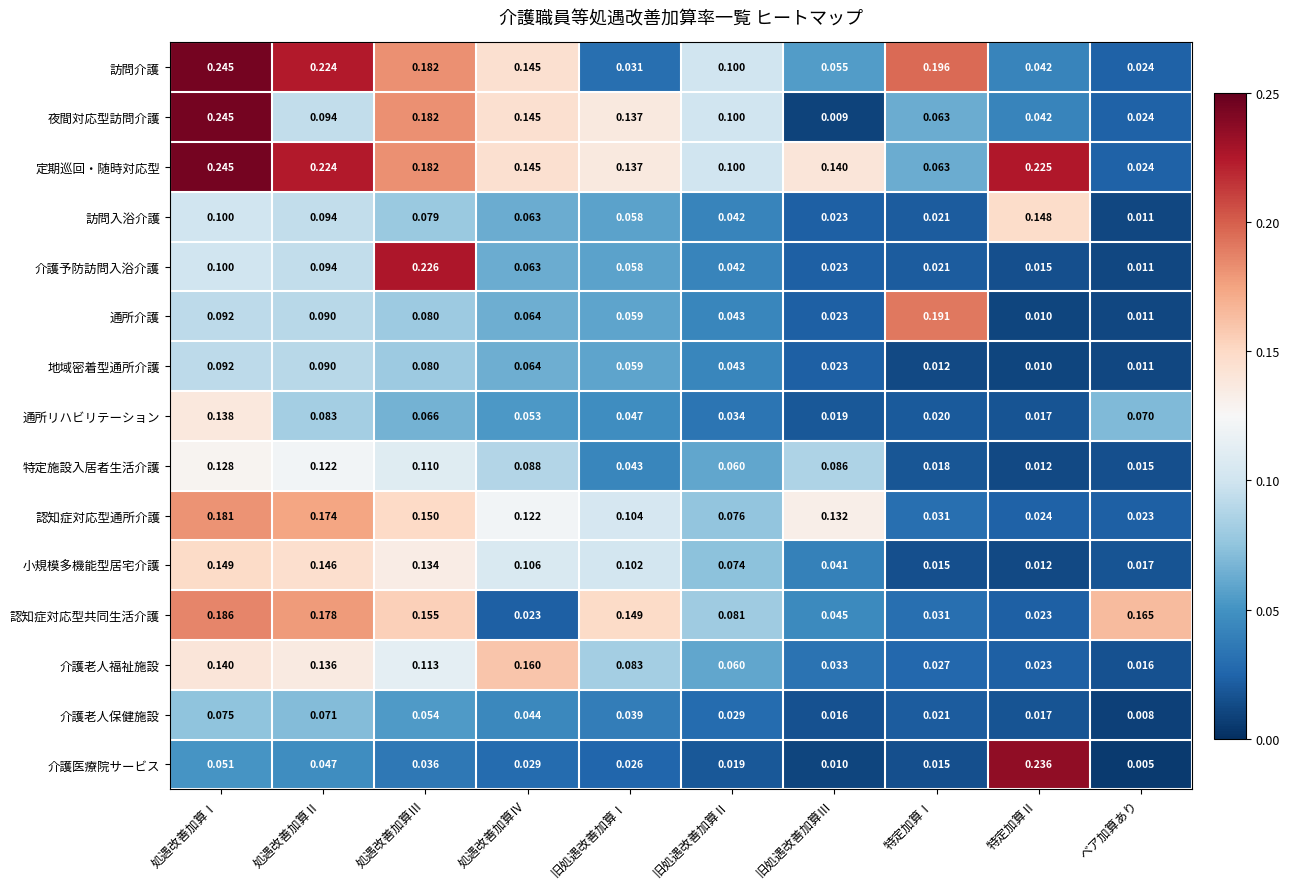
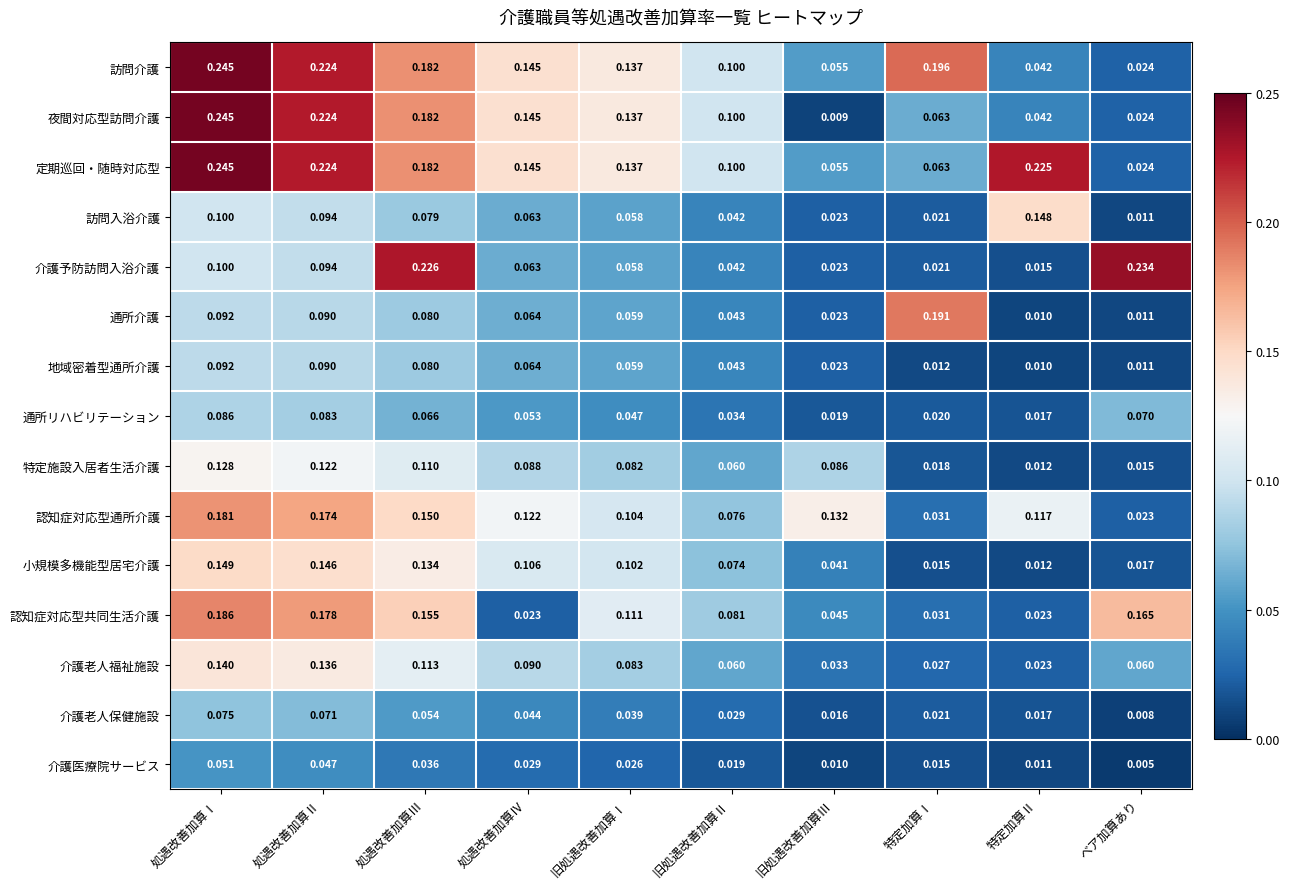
  {
    "訪問介護": {
      "処遇改善加算Ⅰ": 0.245,
      "処遇改善加算Ⅱ": 0.224,
      "処遇改善加算Ⅲ": 0.182,
      "処遇改善加算Ⅳ": 0.145,
-     "旧処遇改善加算Ⅰ": 0.031,
+     "旧処遇改善加算Ⅰ": 0.137,
      "旧処遇改善加算Ⅱ": 0.100,
      "旧処遇改善加算Ⅲ": 0.055,
      "特定加算Ⅰ": 0.196,
      "特定加算Ⅱ": 0.042,
      "ベア加算あり": 0.024
    },
    "夜間対応型訪問介護": {
      "処遇改善加算Ⅰ": 0.245,
-     "処遇改善加算Ⅱ": 0.094,
+     "処遇改善加算Ⅱ": 0.224,
      "処遇改善加算Ⅲ": 0.182,
      "処遇改善加算Ⅳ": 0.145,
      "旧処遇改善加算Ⅰ": 0.137,
      "旧処遇改善加算Ⅱ": 0.100,
      "旧処遇改善加算Ⅲ": 0.009,
      "特定加算Ⅰ": 0.063,
      "特定加算Ⅱ": 0.042,
      "ベア加算あり": 0.024
    },
    "定期巡回・随時対応型": {
      "処遇改善加算Ⅰ": 0.245,
      "処遇改善加算Ⅱ": 0.224,
      "処遇改善加算Ⅲ": 0.182,
      "処遇改善加算Ⅳ": 0.145,
      "旧処遇改善加算Ⅰ": 0.137,
      "旧処遇改善加算Ⅱ": 0.100,
-     "旧処遇改善加算Ⅲ": 0.140,
+     "旧処遇改善加算Ⅲ": 0.055,
      "特定加算Ⅰ": 0.063,
      "特定加算Ⅱ": 0.225,
      "ベア加算あり": 0.024
    },
    "訪問入浴介護": {
      "処遇改善加算Ⅰ": 0.100,
      "処遇改善加算Ⅱ": 0.094,
      "処遇改善加算Ⅲ": 0.079,
      "処遇改善加算Ⅳ": 0.063,
      "旧処遇改善加算Ⅰ": 0.058,
      "旧処遇改善加算Ⅱ": 0.042,
      "旧処遇改善加算Ⅲ": 0.023,
      "特定加算Ⅰ": 0.021,
      "特定加算Ⅱ": 0.148,
      "ベア加算あり": 0.011
    },
    "介護予防訪問入浴介護": {
      "処遇改善加算Ⅰ": 0.100,
      "処遇改善加算Ⅱ": 0.094,
      "処遇改善加算Ⅲ": 0.226,
      "処遇改善加算Ⅳ": 0.063,
      "旧処遇改善加算Ⅰ": 0.058,
      "旧処遇改善加算Ⅱ": 0.042,
      "旧処遇改善加算Ⅲ": 0.023,
      "特定加算Ⅰ": 0.021,
      "特定加算Ⅱ": 0.015,
-     "ベア加算あり": 0.011
+     "ベア加算あり": 0.234
    },
    "通所介護": {
      "処遇改善加算Ⅰ": 0.092,
      "処遇改善加算Ⅱ": 0.090,
      "処遇改善加算Ⅲ": 0.080,
      "処遇改善加算Ⅳ": 0.064,
      "旧処遇改善加算Ⅰ": 0.059,
      "旧処遇改善加算Ⅱ": 0.043,
      "旧処遇改善加算Ⅲ": 0.023,
      "特定加算Ⅰ": 0.191,
      "特定加算Ⅱ": 0.010,
      "ベア加算あり": 0.011
    },
    "地域密着型通所介護": {
      "処遇改善加算Ⅰ": 0.092,
      "処遇改善加算Ⅱ": 0.090,
      "処遇改善加算Ⅲ": 0.080,
      "処遇改善加算Ⅳ": 0.064,
      "旧処遇改善加算Ⅰ": 0.059,
      "旧処遇改善加算Ⅱ": 0.043,
      "旧処遇改善加算Ⅲ": 0.023,
      "特定加算Ⅰ": 0.012,
      "特定加算Ⅱ": 0.010,
      "ベア加算あり": 0.011
    },
    "通所リハビリテーション": {
-     "処遇改善加算Ⅰ": 0.138,
+     "処遇改善加算Ⅰ": 0.086,
      "処遇改善加算Ⅱ": 0.083,
      "処遇改善加算Ⅲ": 0.066,
      "処遇改善加算Ⅳ": 0.053,
      "旧処遇改善加算Ⅰ": 0.047,
      "旧処遇改善加算Ⅱ": 0.034,
      "旧処遇改善加算Ⅲ": 0.019,
      "特定加算Ⅰ": 0.020,
      "特定加算Ⅱ": 0.017,
      "ベア加算あり": 0.070
    },
    "特定施設入居者生活介護": {
      "処遇改善加算Ⅰ": 0.128,
      "処遇改善加算Ⅱ": 0.122,
      "処遇改善加算Ⅲ": 0.110,
      "処遇改善加算Ⅳ": 0.088,
-     "旧処遇改善加算Ⅰ": 0.043,
+     "旧処遇改善加算Ⅰ": 0.082,
      "旧処遇改善加算Ⅱ": 0.060,
      "旧処遇改善加算Ⅲ": 0.086,
      "特定加算Ⅰ": 0.018,
      "特定加算Ⅱ": 0.012,
      "ベア加算あり": 0.015
    },
    "認知症対応型通所介護": {
      "処遇改善加算Ⅰ": 0.181,
      "処遇改善加算Ⅱ": 0.174,
      "処遇改善加算Ⅲ": 0.150,
      "処遇改善加算Ⅳ": 0.122,
      "旧処遇改善加算Ⅰ": 0.104,
      "旧処遇改善加算Ⅱ": 0.076,
      "旧処遇改善加算Ⅲ": 0.132,
      "特定加算Ⅰ": 0.031,
-     "特定加算Ⅱ": 0.024,
+     "特定加算Ⅱ": 0.117,
      "ベア加算あり": 0.023
    },
    "小規模多機能型居宅介護": {
      "処遇改善加算Ⅰ": 0.149,
      "処遇改善加算Ⅱ": 0.146,
      "処遇改善加算Ⅲ": 0.134,
      "処遇改善加算Ⅳ": 0.106,
      "旧処遇改善加算Ⅰ": 0.102,
      "旧処遇改善加算Ⅱ": 0.074,
      "旧処遇改善加算Ⅲ": 0.041,
      "特定加算Ⅰ": 0.015,
      "特定加算Ⅱ": 0.012,
      "ベア加算あり": 0.017
    },
    "認知症対応型共同生活介護": {
      "処遇改善加算Ⅰ": 0.186,
      "処遇改善加算Ⅱ": 0.178,
      "処遇改善加算Ⅲ": 0.155,
      "処遇改善加算Ⅳ": 0.023,
-     "旧処遇改善加算Ⅰ": 0.149,
+     "旧処遇改善加算Ⅰ": 0.111,
      "旧処遇改善加算Ⅱ": 0.081,
      "旧処遇改善加算Ⅲ": 0.045,
      "特定加算Ⅰ": 0.031,
      "特定加算Ⅱ": 0.023,
      "ベア加算あり": 0.165
    },
    "介護老人福祉施設": {
      "処遇改善加算Ⅰ": 0.140,
      "処遇改善加算Ⅱ": 0.136,
      "処遇改善加算Ⅲ": 0.113,
-     "処遇改善加算Ⅳ": 0.160,
+     "処遇改善加算Ⅳ": 0.090,
      "旧処遇改善加算Ⅰ": 0.083,
      "旧処遇改善加算Ⅱ": 0.060,
      "旧処遇改善加算Ⅲ": 0.033,
      "特定加算Ⅰ": 0.027,
      "特定加算Ⅱ": 0.023,
-     "ベア加算あり": 0.016
+     "ベア加算あり": 0.060
    },
    "介護老人保健施設": {
      "処遇改善加算Ⅰ": 0.075,
      "処遇改善加算Ⅱ": 0.071,
      "処遇改善加算Ⅲ": 0.054,
      "処遇改善加算Ⅳ": 0.044,
      "旧処遇改善加算Ⅰ": 0.039,
      "旧処遇改善加算Ⅱ": 0.029,
      "旧処遇改善加算Ⅲ": 0.016,
      "特定加算Ⅰ": 0.021,
      "特定加算Ⅱ": 0.017,
      "ベア加算あり": 0.008
    },
    "介護医療院サービス": {
      "処遇改善加算Ⅰ": 0.051,
      "処遇改善加算Ⅱ": 0.047,
      "処遇改善加算Ⅲ": 0.036,
      "処遇改善加算Ⅳ": 0.029,
      "旧処遇改善加算Ⅰ": 0.026,
      "旧処遇改善加算Ⅱ": 0.019,
      "旧処遇改善加算Ⅲ": 0.010,
      "特定加算Ⅰ": 0.015,
-     "特定加算Ⅱ": 0.236,
+     "特定加算Ⅱ": 0.011,
      "ベア加算あり": 0.005
    }
  }
